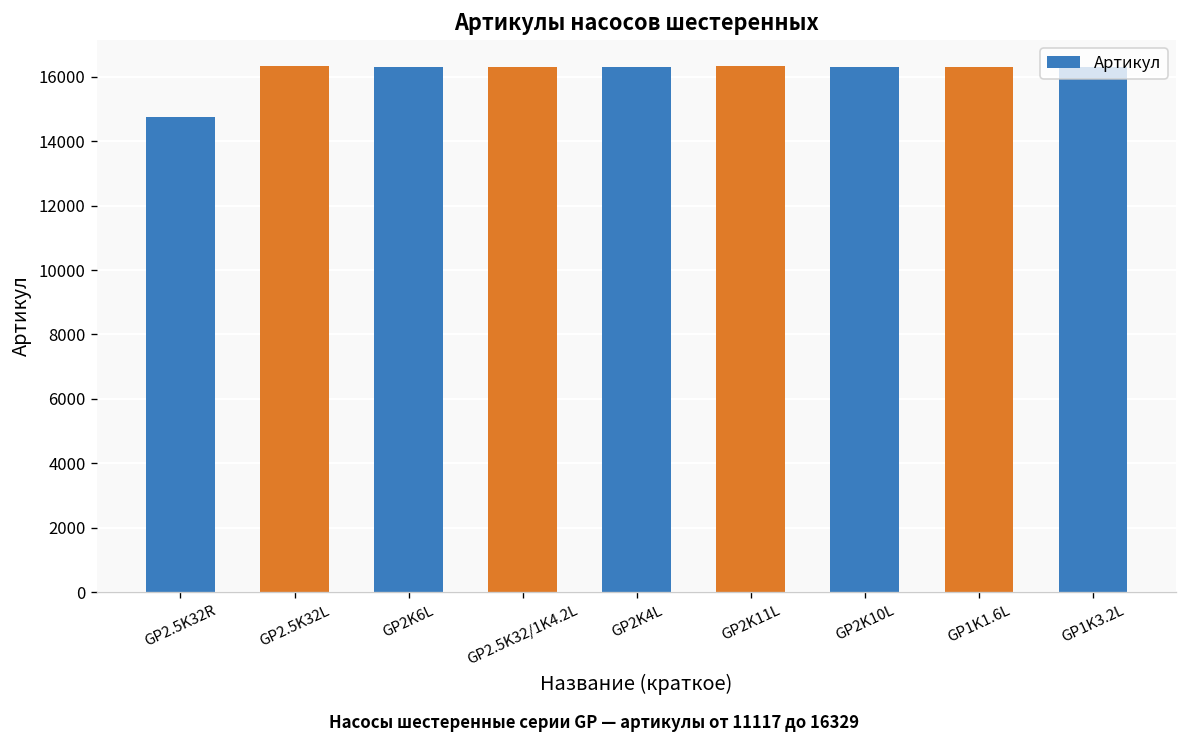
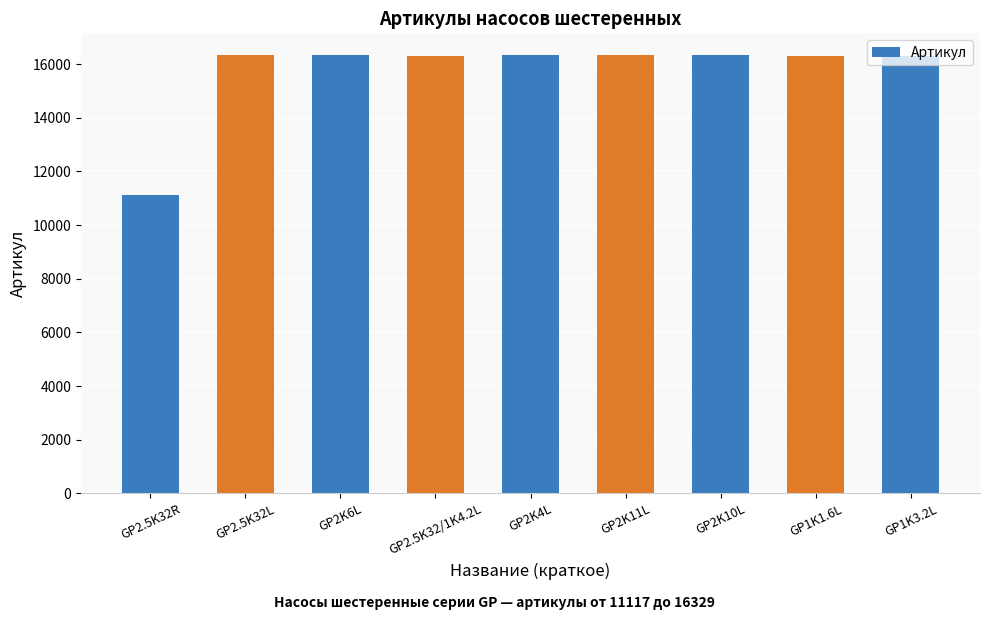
  {
-   "GP2.5K32R": 14800,
+   "GP2.5K32R": 11100,
    "GP2.5K32L": 16300,
    "GP2K6L": 16300,
    "GP2.5K32/1K4.2L": 16300,
    "GP2K4L": 16300,
    "GP2K11L": 16300,
    "GP2K10L": 16300,
    "GP1K1.6L": 16300
  }
